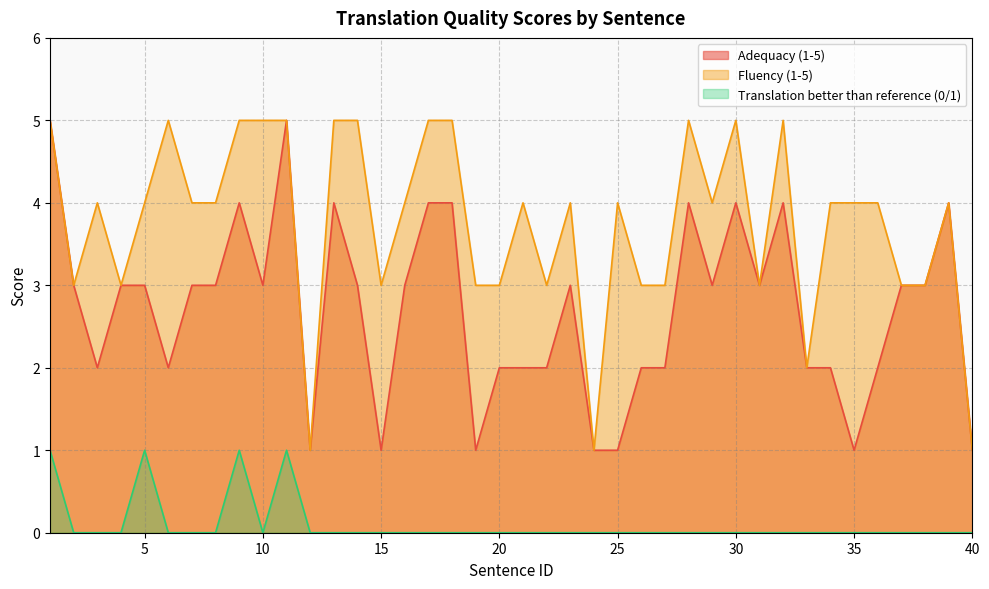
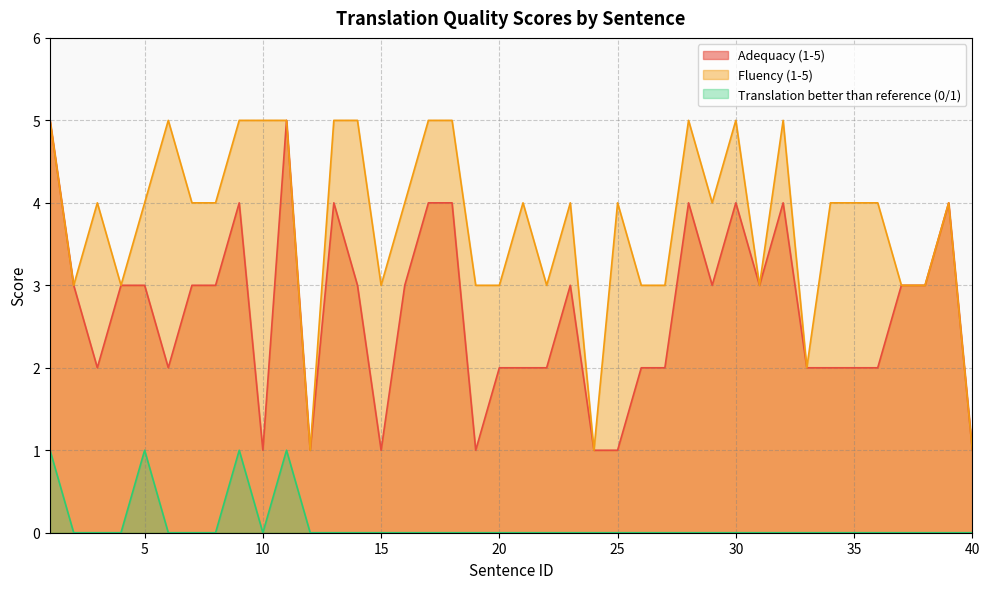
  {
    "Adequacy (1-5)": {
      "5": 3,
-     "10": 3,
+     "10": 1,
      "15": 1,
      "20": 2,
      "25": 1,
      "30": 4,
-     "35": 1
+     "35": 2
    },
    "Fluency (1-5)": {
      "5": 4,
      "10": 5,
      "15": 3,
      "20": 3,
      "25": 4,
      "30": 5,
      "35": 4
    },
    "Translation better than reference (0/1)": {
      "5": 1,
      "10": 0,
      "15": 0,
      "20": 0,
      "25": 0,
      "30": 0,
      "35": 0,
      "40": 0
    }
  }
